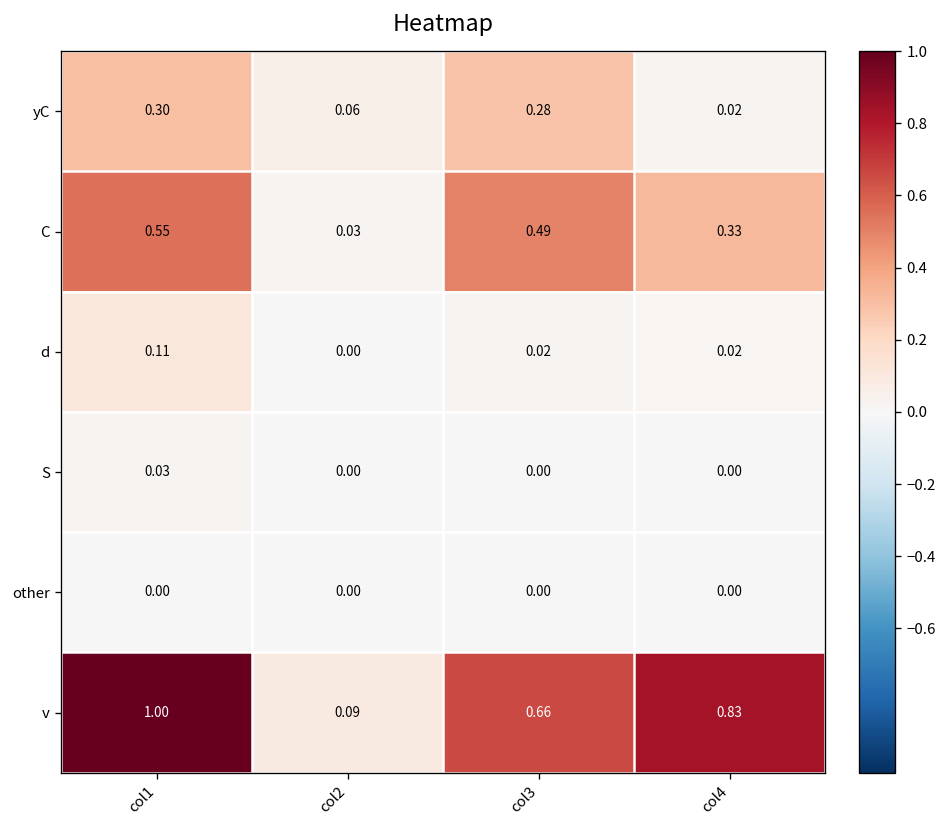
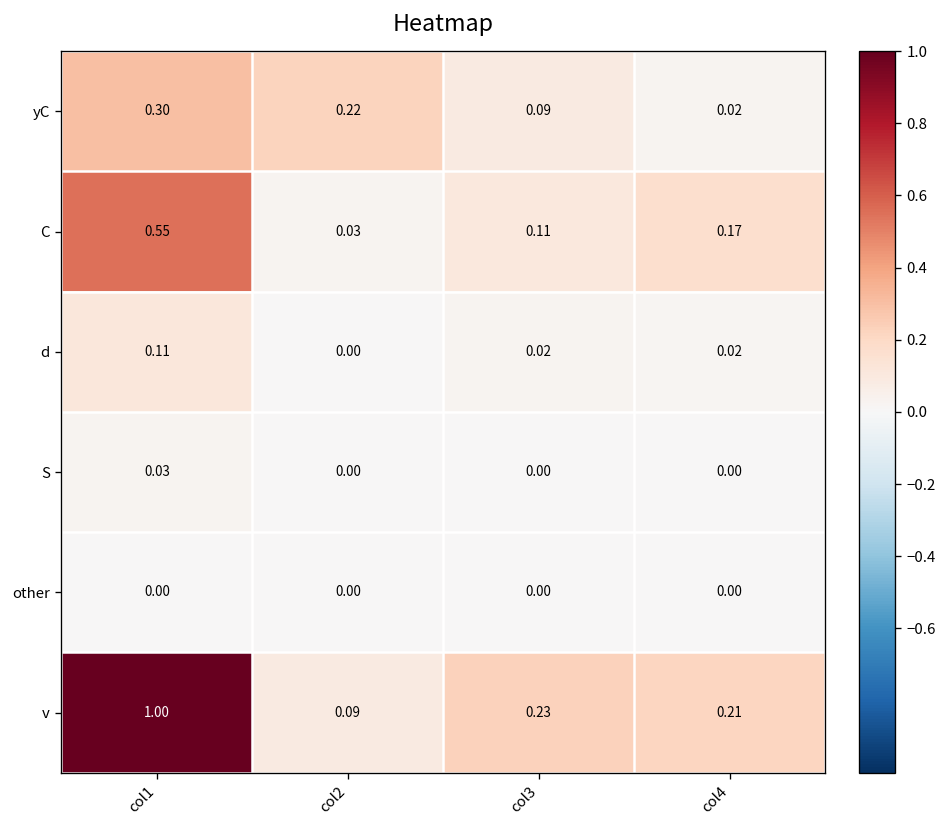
  {
    "yC": {
      "col1": 0.30,
-     "col2": 0.06,
-     "col3": 0.28,
+     "col2": 0.22,
+     "col3": 0.09,
      "col4": 0.02
    },
    "C": {
      "col1": 0.55,
      "col2": 0.03,
-     "col3": 0.49,
-     "col4": 0.33
+     "col3": 0.11,
+     "col4": 0.17
    },
    "d": {
      "col1": 0.11,
      "col2": 0.00,
      "col3": 0.02,
      "col4": 0.02
    },
    "S": {
      "col1": 0.03,
      "col2": 0.00,
      "col3": 0.00,
      "col4": 0.00
    },
    "other": {
      "col1": 0.00,
      "col2": 0.00,
      "col3": 0.00,
      "col4": 0.00
    },
    "v": {
      "col1": 1.00,
      "col2": 0.09,
-     "col3": 0.66,
-     "col4": 0.83
+     "col3": 0.23,
+     "col4": 0.21
    }
  }
